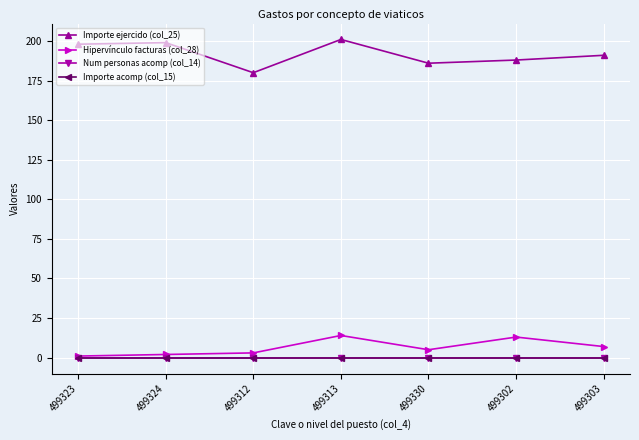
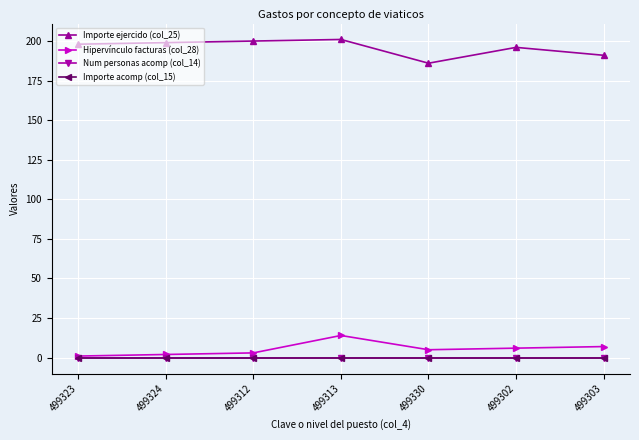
  {
    "Importe ejercido (col_25)": {
-     "499312": 180,
+     "499312": 200,
      "499313": 201,
      "499330": 186,
-     "499302": 188,
+     "499302": 196,
      "499303": 191
    },
    "Hipervínculo facturas (col_28)": {
      "499324": 2,
      "499312": 3,
      "499313": 14,
      "499330": 5,
-     "499302": 13,
+     "499302": 6,
      "499303": 7
    },
    "Importe acomp (col_15)": {
      "499324": 0,
      "499312": 0,
      "499313": 0,
      "499330": 0,
      "499302": 0,
      "499303": 0
    }
  }
